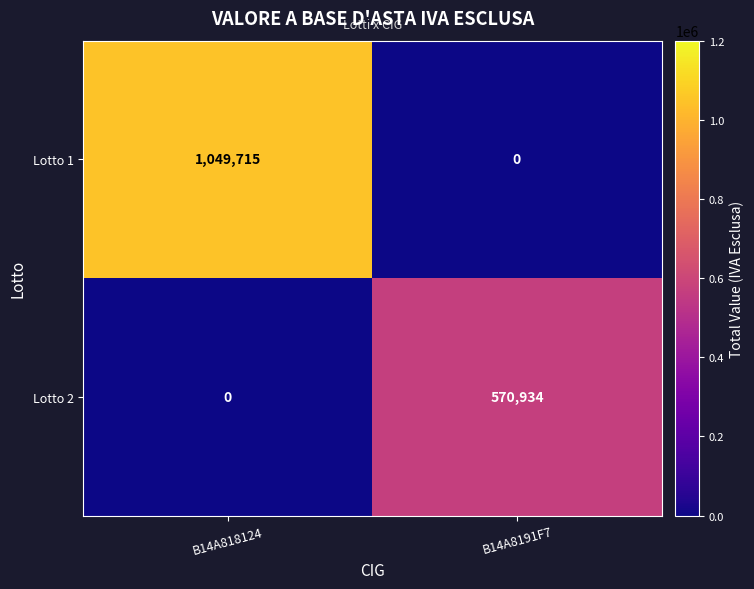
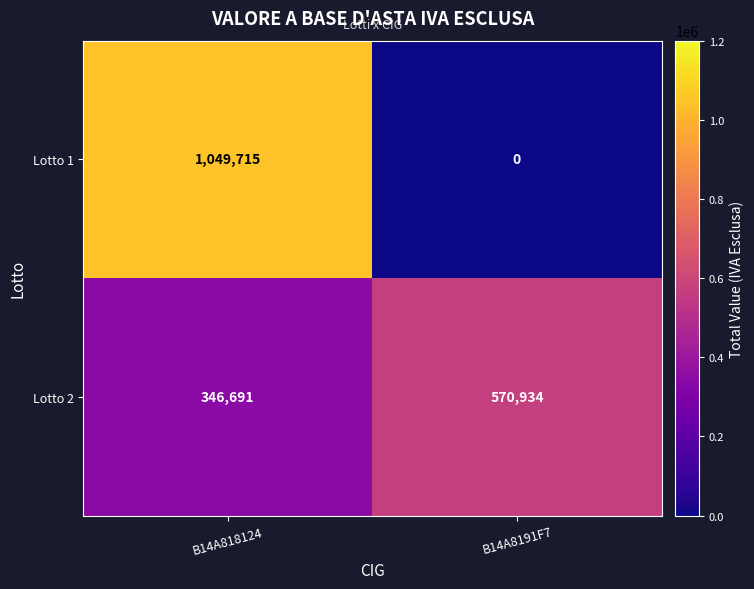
  {
    "Lotto 1": {
      "B14A818124": "1,049,715",
      "B14A8191F7": "0"
    },
    "Lotto 2": {
-     "B14A818124": "0",
+     "B14A818124": "346,691",
      "B14A8191F7": "570,934"
    }
  }
